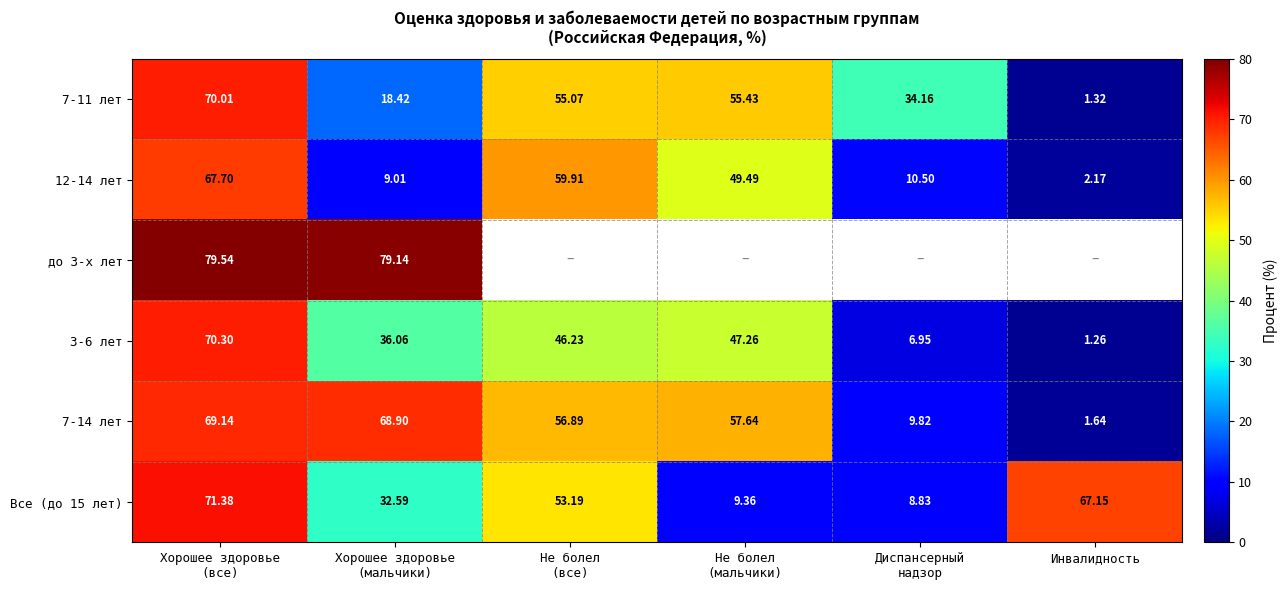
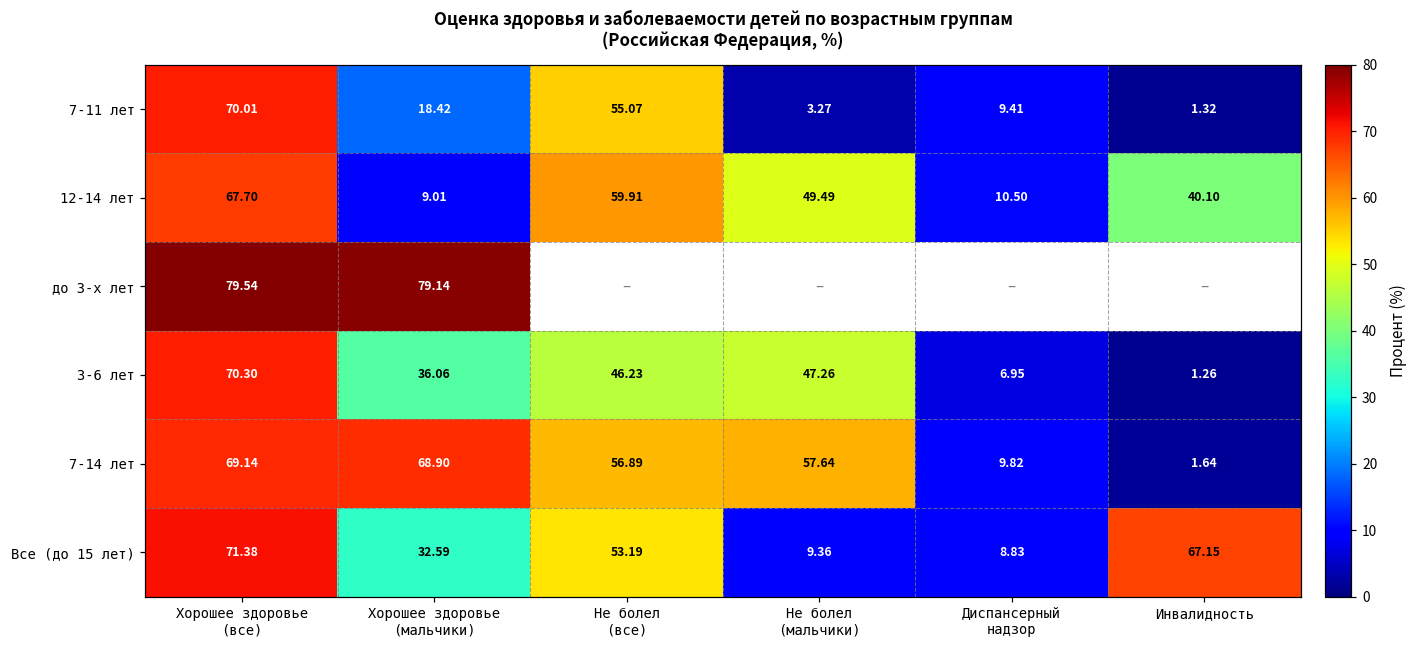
  {
    "7-11 лет": {
      "Хорошее здоровье (все)": 70.01,
      "Хорошее здоровье (мальчики)": 18.42,
      "Не болел (все)": 55.07,
-     "Не болел (мальчики)": 55.43,
-     "Диспансерный надзор": 34.16,
+     "Не болел (мальчики)": 3.27,
+     "Диспансерный надзор": 9.41,
      "Инвалидность": 1.32
    },
    "12-14 лет": {
      "Хорошее здоровье (все)": 67.70,
      "Хорошее здоровье (мальчики)": 9.01,
      "Не болел (все)": 59.91,
      "Не болел (мальчики)": 49.49,
      "Диспансерный надзор": 10.50,
-     "Инвалидность": 2.17
+     "Инвалидность": 40.10
    },
    "до 3-х лет": {
      "Хорошее здоровье (все)": 79.54,
      "Хорошее здоровье (мальчики)": 79.14
    },
    "3-6 лет": {
      "Хорошее здоровье (все)": 70.30,
      "Хорошее здоровье (мальчики)": 36.06,
      "Не болел (все)": 46.23,
      "Не болел (мальчики)": 47.26,
      "Диспансерный надзор": 6.95,
      "Инвалидность": 1.26
    },
    "7-14 лет": {
      "Хорошее здоровье (все)": 69.14,
      "Хорошее здоровье (мальчики)": 68.90,
      "Не болел (все)": 56.89,
      "Не болел (мальчики)": 57.64,
      "Диспансерный надзор": 9.82,
      "Инвалидность": 1.64
    },
    "Все (до 15 лет)": {
      "Хорошее здоровье (все)": 71.38,
      "Хорошее здоровье (мальчики)": 32.59,
      "Не болел (все)": 53.19,
      "Не болел (мальчики)": 9.36,
      "Диспансерный надзор": 8.83,
      "Инвалидность": 67.15
    }
  }
